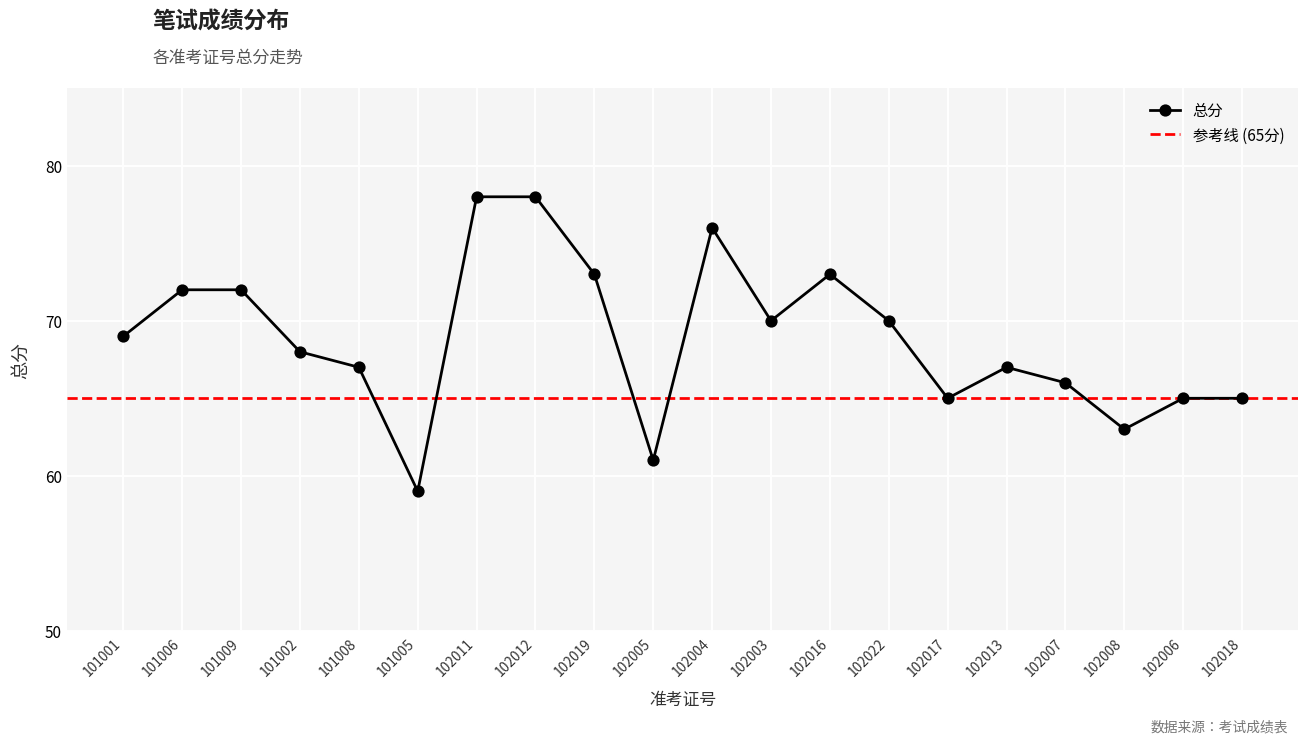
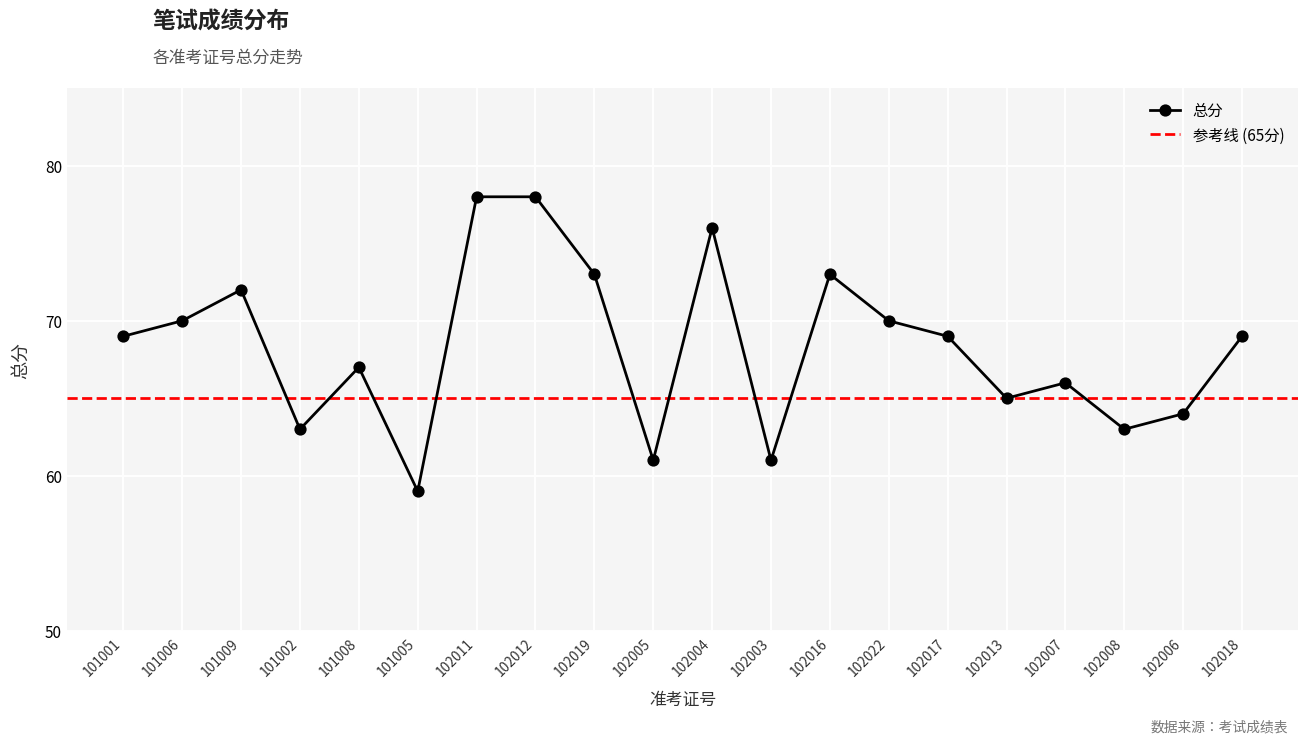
  {
    "101001": 69,
-   "101006": 72,
+   "101006": 70,
    "101009": 72,
-   "101002": 68,
+   "101002": 63,
    "101008": 67,
    "101005": 59,
    "102011": 78,
    "102012": 78,
    "102019": 73,
    "102005": 61,
    "102004": 76,
-   "102003": 70,
+   "102003": 61,
    "102016": 73,
    "102022": 70,
-   "102017": 65,
-   "102013": 67,
+   "102017": 69,
+   "102013": 65,
    "102007": 66,
    "102008": 63,
-   "102006": 65,
-   "102018": 65
+   "102006": 64,
+   "102018": 69
  }
